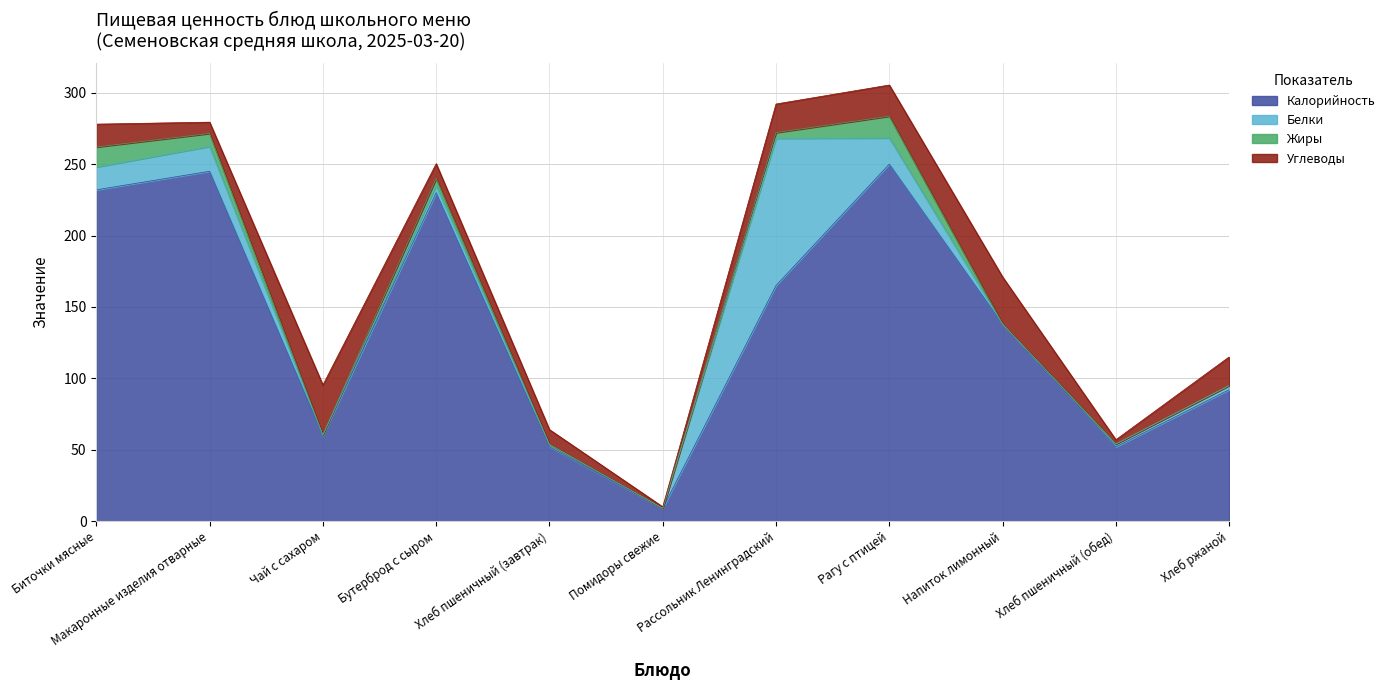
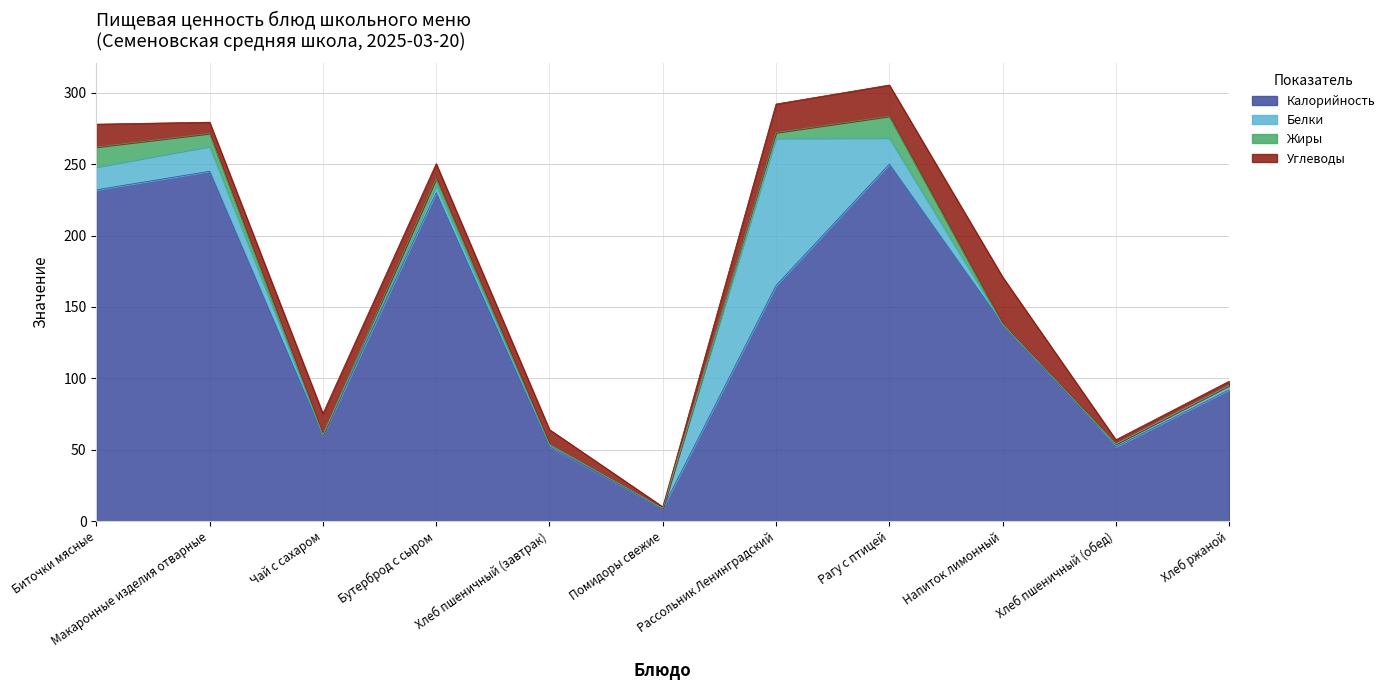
  {
    "Калорийность": {
      "Биточки мясные": 232,
      "Макаронные изделия отварные": 245,
      "Бутерброд с сыром": 230,
      "Рассольник Ленинградский": 165,
      "Рагу с птицей": 250,
      "Хлеб пшеничный (обед)": 52,
      "Хлеб ржаной": 92
    },
    "Белки": {
      "Биточки мясные": 16,
      "Макаронные изделия отварные": 17,
      "Бутерброд с сыром": 5,
      "Рассольник Ленинградский": 103,
      "Рагу с птицей": 18
    },
    "Жиры": {
      "Биточки мясные": 14,
      "Макаронные изделия отварные": 9,
      "Бутерброд с сыром": 5,
      "Рассольник Ленинградский": 4,
      "Рагу с птицей": 15
    },
    "Углеводы": {
      "Биточки мясные": 16,
      "Макаронные изделия отварные": 8,
-     "Чай с сахаром": 35,
+     "Чай с сахаром": 15,
      "Бутерброд с сыром": 10,
      "Хлеб пшеничный (завтрак)": 10,
      "Рассольник Ленинградский": 20,
      "Рагу с птицей": 22,
      "Напиток лимонный": 33,
      "Хлеб пшеничный (обед)": 3,
-     "Хлеб ржаной": 20
+     "Хлеб ржаной": 3
    }
  }
